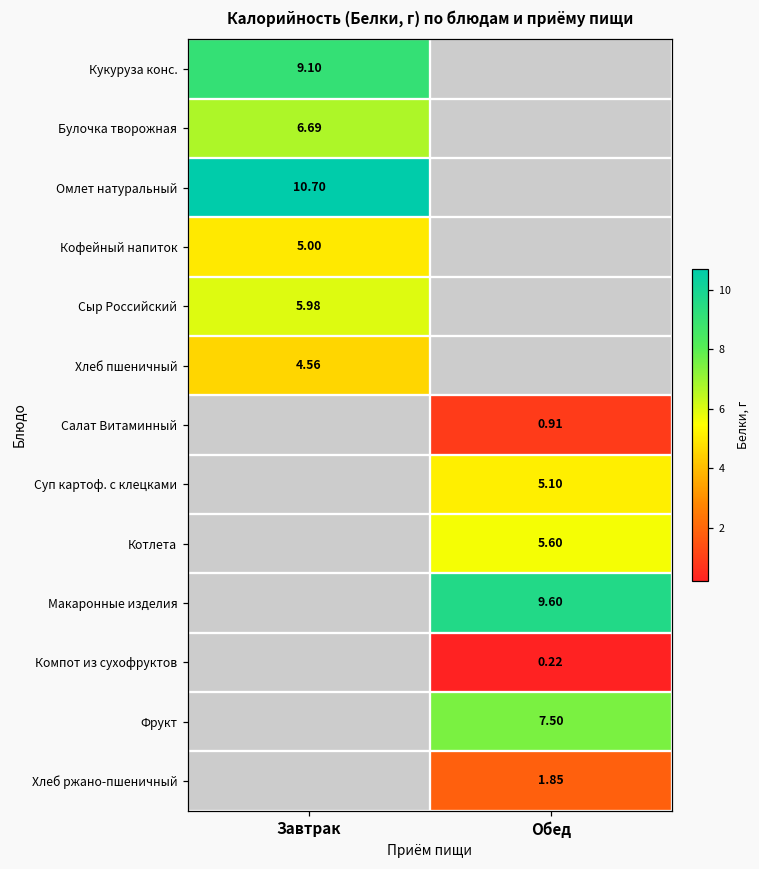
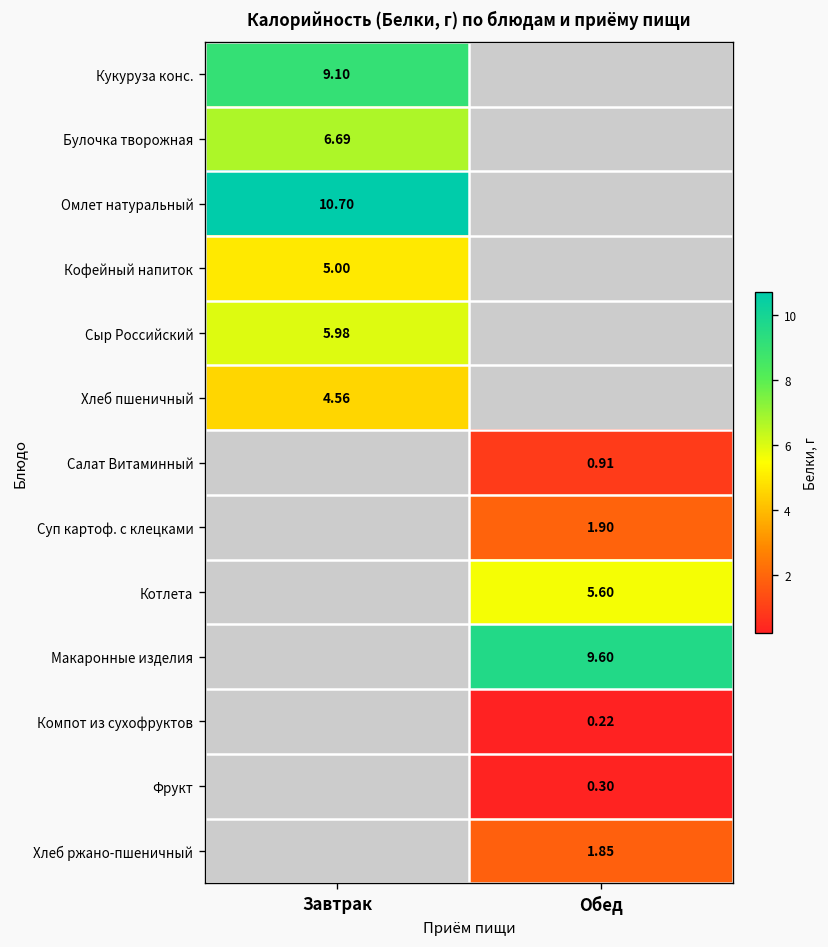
  {
    "Кукуруза конс.": {
      "Завтрак": 9.10
    },
    "Булочка творожная": {
      "Завтрак": 6.69
    },
    "Омлет натуральный": {
      "Завтрак": 10.70
    },
    "Кофейный напиток": {
      "Завтрак": 5.00
    },
    "Сыр Российский": {
      "Завтрак": 5.98
    },
    "Хлеб пшеничный": {
      "Завтрак": 4.56
    },
    "Салат Витаминный": {
      "Обед": 0.91
    },
    "Суп картоф. с клецками": {
-     "Обед": 5.10
+     "Обед": 1.90
    },
    "Котлета": {
      "Обед": 5.60
    },
    "Макаронные изделия": {
      "Обед": 9.60
    },
    "Компот из сухофруктов": {
      "Обед": 0.22
    },
    "Фрукт": {
-     "Обед": 7.50
+     "Обед": 0.30
    },
    "Хлеб ржано-пшеничный": {
      "Обед": 1.85
    }
  }
